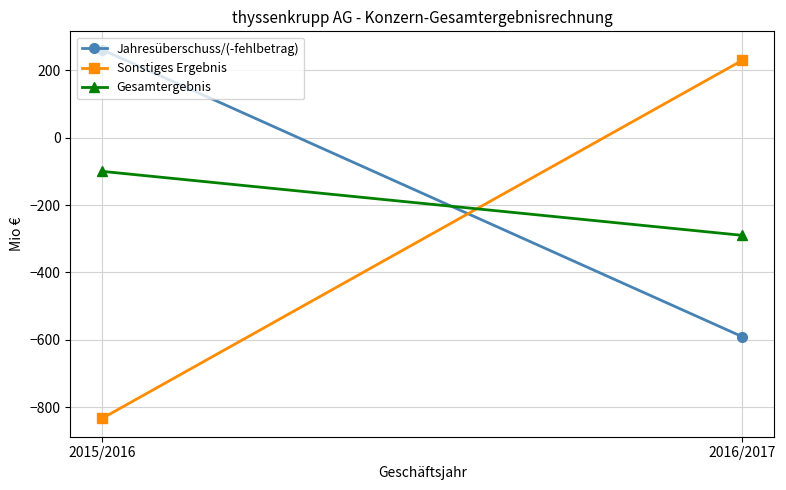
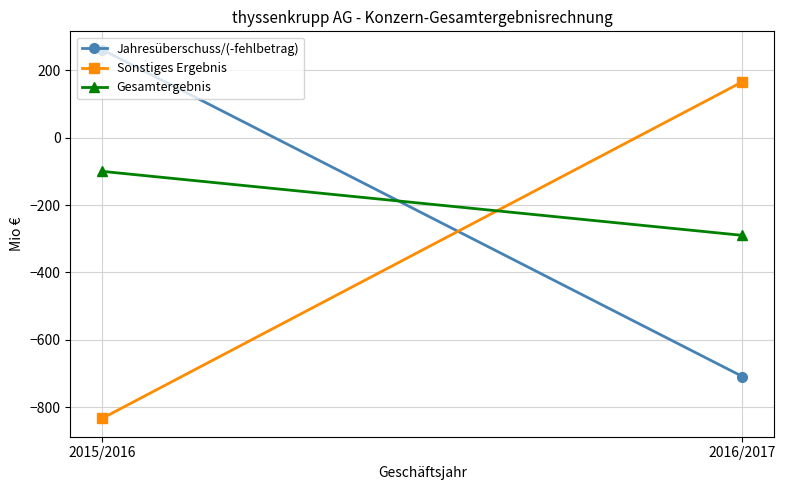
  {
    "Jahresüberschuss/(-fehlbetrag)": {
-     "2016/2017": -590
+     "2016/2017": -710
    },
    "Sonstiges Ergebnis": {
      "2015/2016": -830,
-     "2016/2017": 230
+     "2016/2017": 170
    },
    "Gesamtergebnis": {
      "2015/2016": -100,
      "2016/2017": -290
    }
  }
